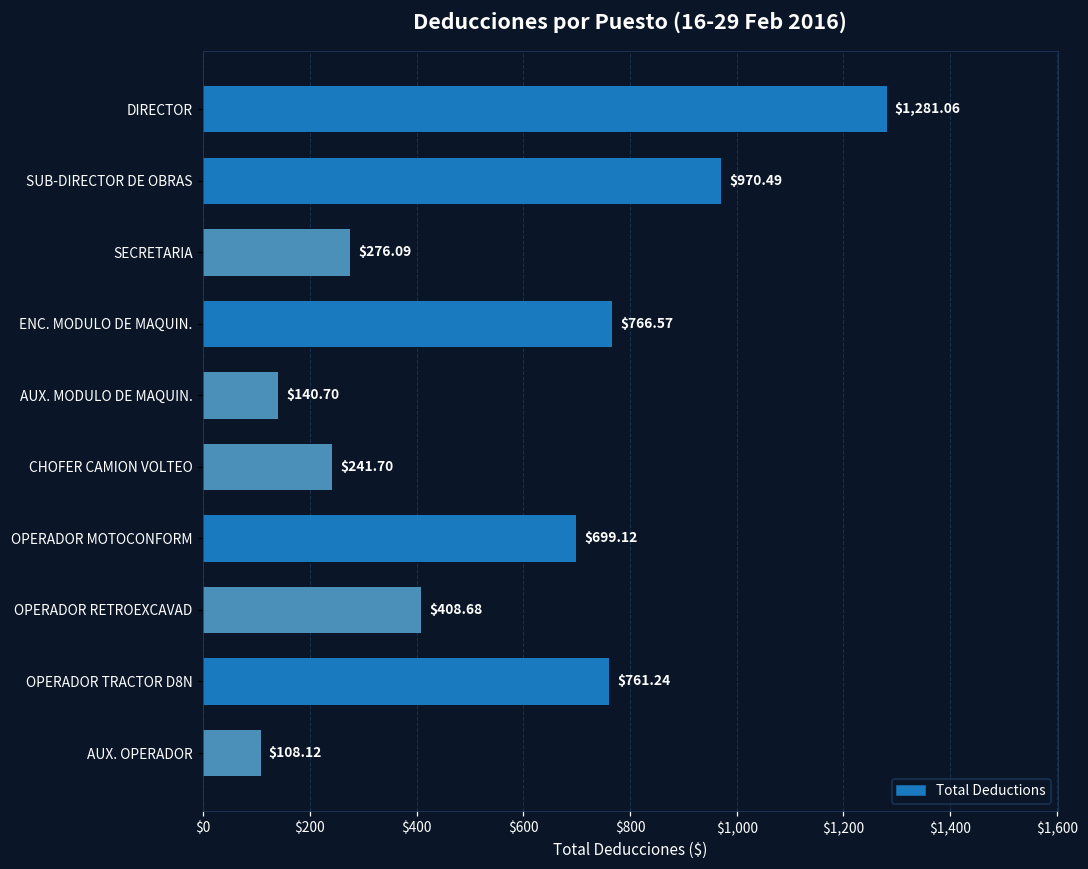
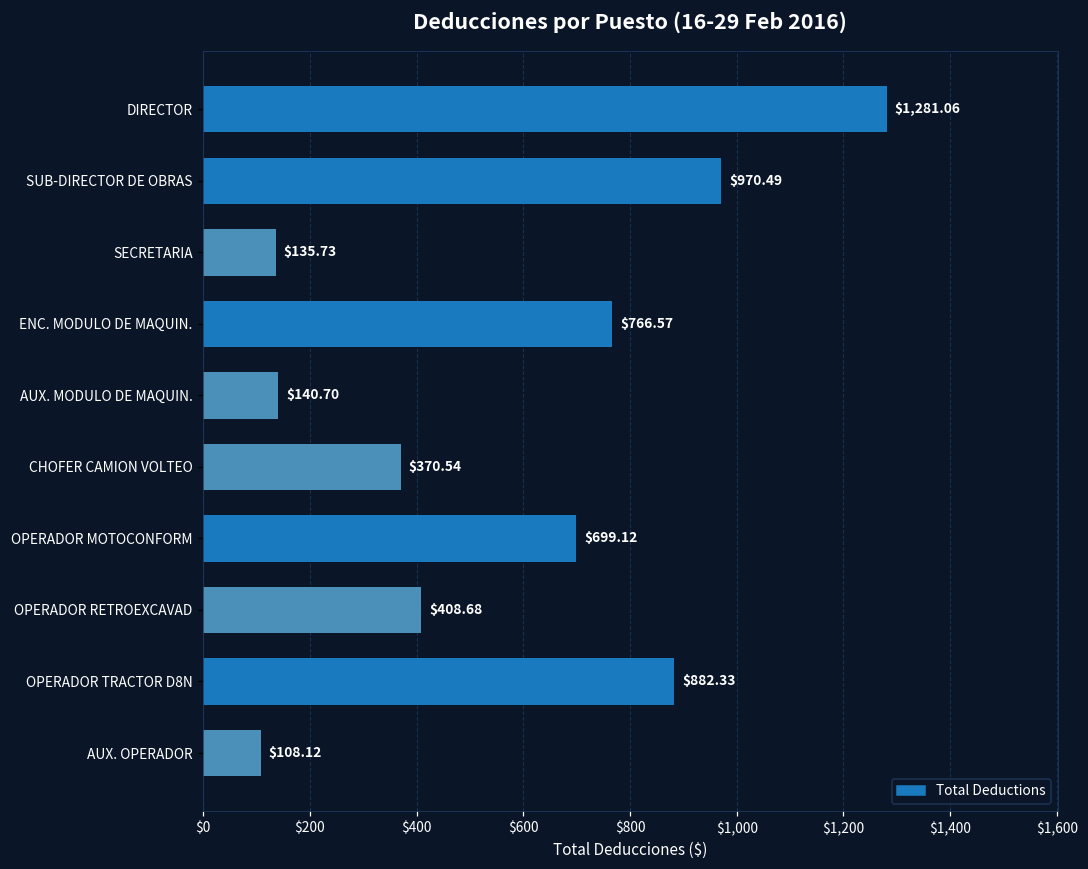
  {
    "DIRECTOR": "$1,281.06",
    "SUB-DIRECTOR DE OBRAS": "$970.49",
-   "SECRETARIA": "$276.09",
+   "SECRETARIA": "$135.73",
    "ENC. MODULO DE MAQUIN.": "$766.57",
    "AUX. MODULO DE MAQUIN.": "$140.70",
-   "CHOFER CAMION VOLTEO": "$241.70",
+   "CHOFER CAMION VOLTEO": "$370.54",
    "OPERADOR MOTOCONFORM": "$699.12",
    "OPERADOR RETROEXCAVAD": "$408.68",
-   "OPERADOR TRACTOR D8N": "$761.24",
+   "OPERADOR TRACTOR D8N": "$882.33",
    "AUX. OPERADOR": "$108.12"
  }
